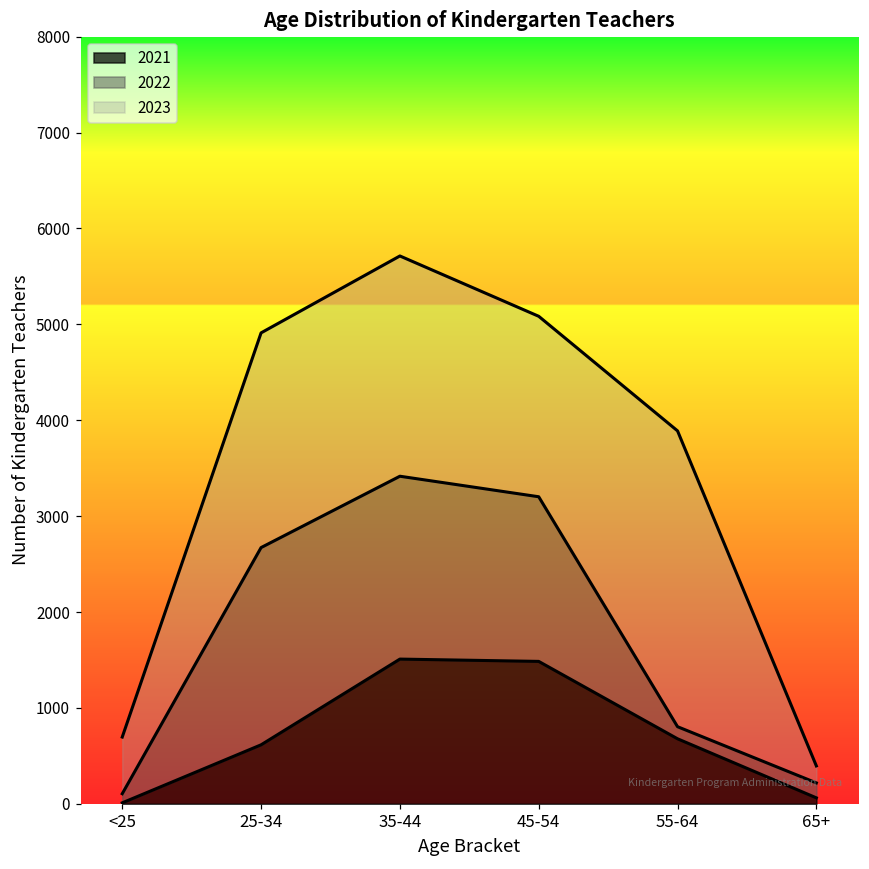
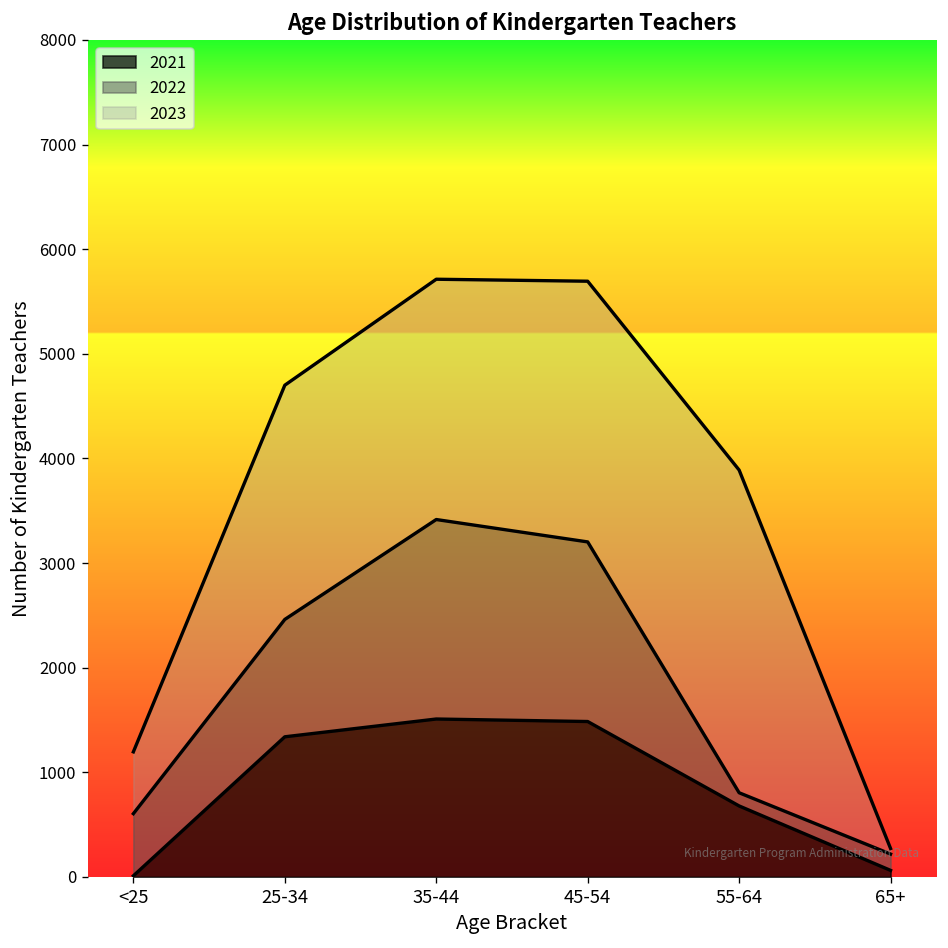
  {
    "2021": {
      "<25": 0,
-     "25-34": 600,
+     "25-34": 1300,
      "35-44": 1500,
      "45-54": 1500,
      "55-64": 700,
      "65+": 100
    },
    "2022": {
-     "<25": 100,
-     "25-34": 2100,
+     "<25": 600,
+     "25-34": 1100,
      "35-44": 1900,
      "45-54": 1700,
      "55-64": 100,
      "65+": 200
    },
    "2023": {
      "<25": 600,
      "25-34": 2200,
      "35-44": 2300,
-     "45-54": 1900,
+     "45-54": 2500,
      "55-64": 3100,
-     "65+": 200
+     "65+": 100
    }
  }
